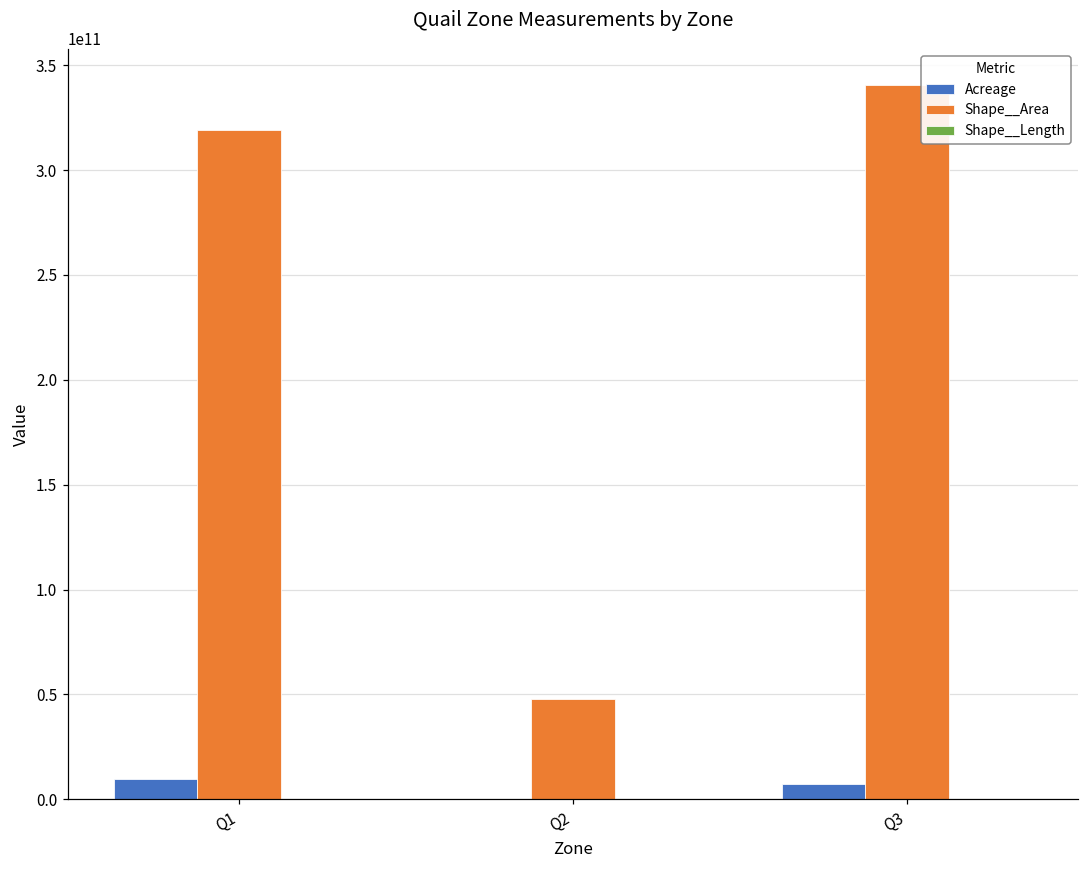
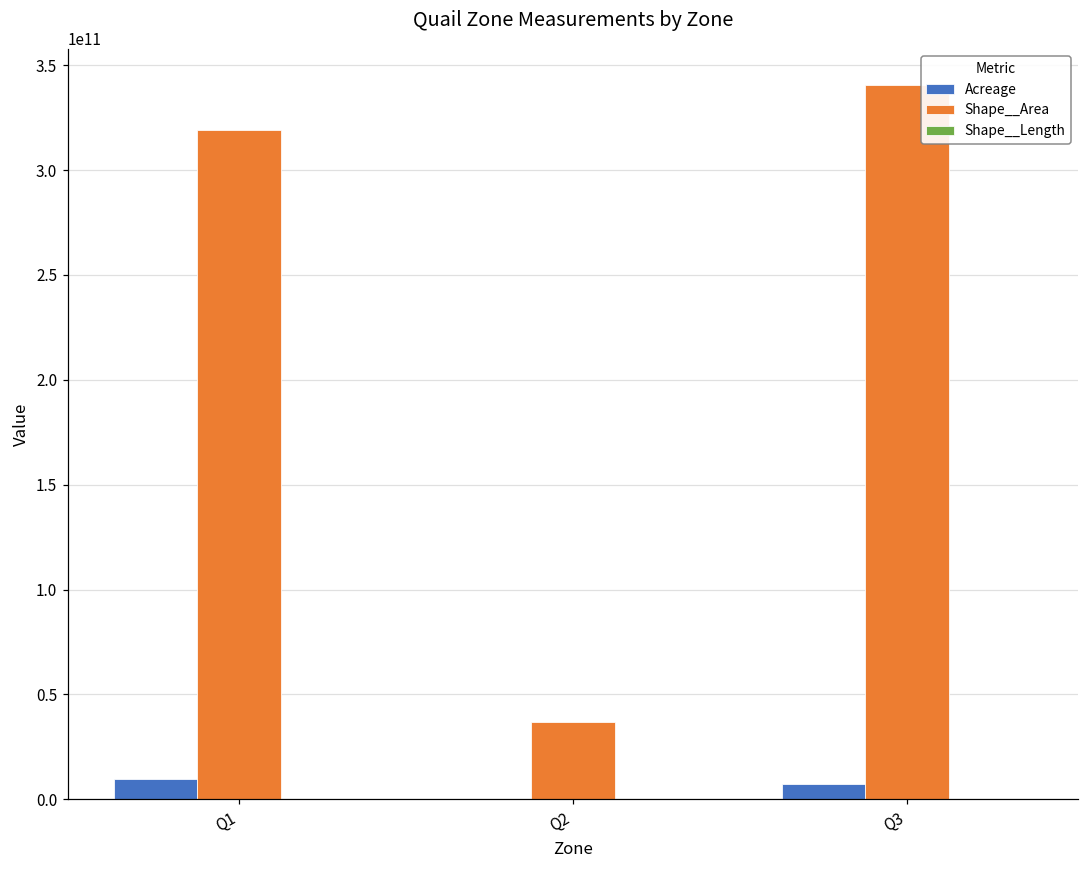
  {
    "Acreage": {
      "Q1": 10000000000,
      "Q3": 7000000000
    },
    "Shape__Area": {
      "Q1": 319000000000,
-     "Q2": 48000000000,
+     "Q2": 37000000000,
      "Q3": 341000000000
    }
  }
